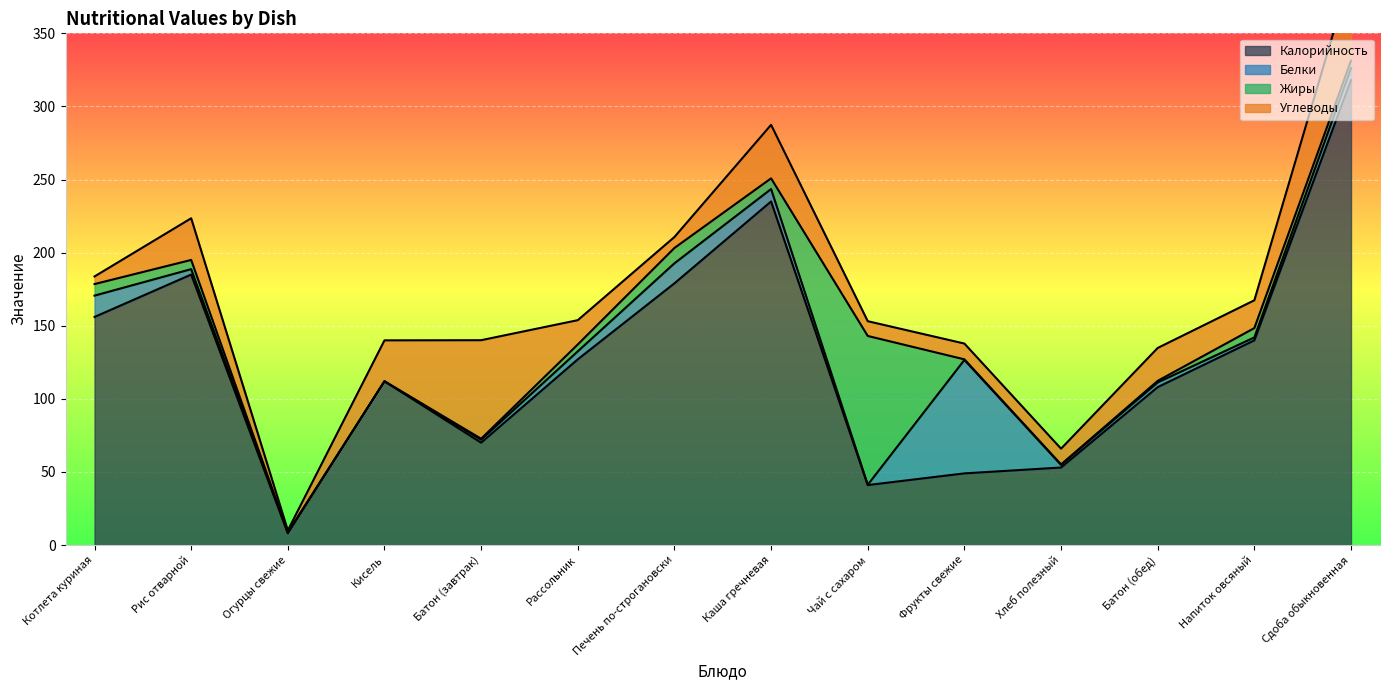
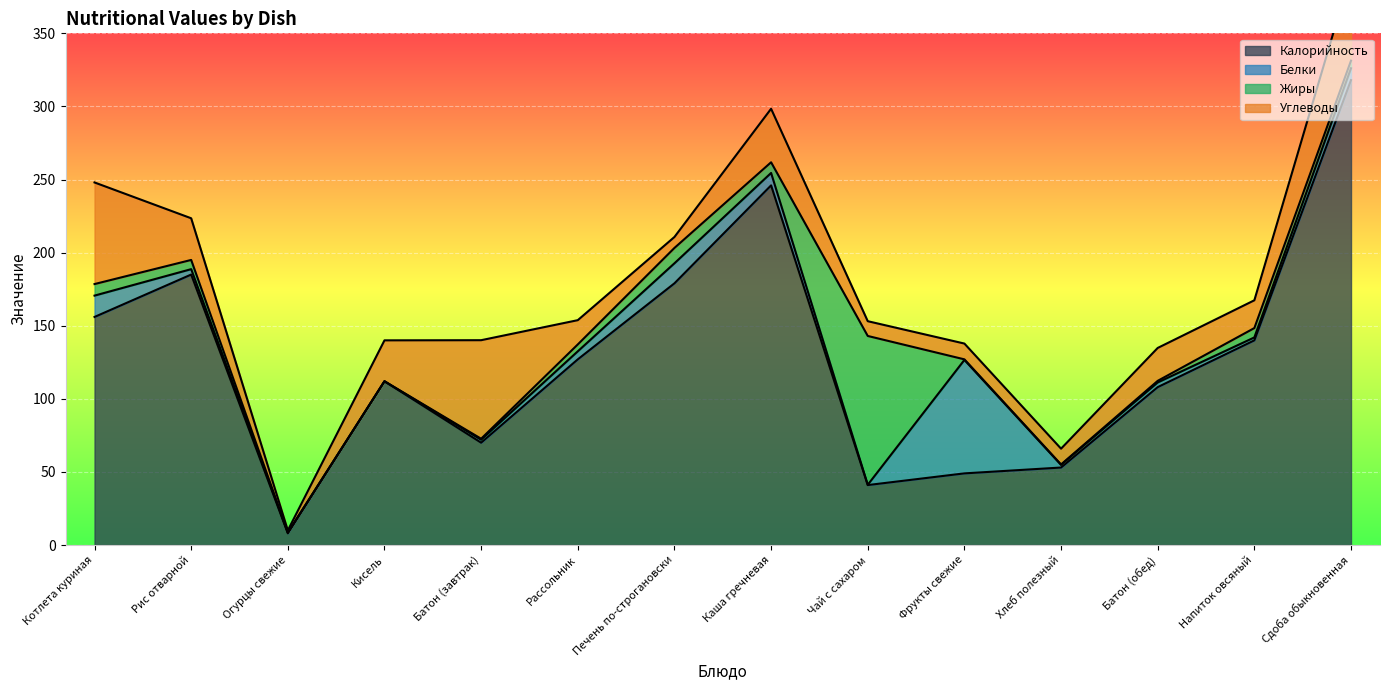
  {
    "Калорийность": {
      "Котлета куриная": 156,
      "Рис отварной": 185,
      "Батон (завтрак)": 70,
      "Рассольник": 127,
      "Печень по-строгановски": 179,
-     "Каша гречневая": 235,
+     "Каша гречневая": 246,
      "Фрукты свежие": 49,
      "Хлеб полезный": 53,
      "Батон (обед)": 108,
      "Напиток овсяный": 140
    },
    "Белки": {
      "Котлета куриная": 15,
      "Рис отварной": 4,
      "Рассольник": 6,
      "Печень по-строгановски": 14,
      "Каша гречневая": 9,
      "Напиток овсяный": 2
    },
    "Жиры": {
      "Котлета куриная": 8,
      "Рис отварной": 6,
      "Рассольник": 5,
      "Печень по-строгановски": 11,
      "Каша гречневая": 7,
      "Чай с сахаром": 102,
      "Напиток овсяный": 6
    },
    "Углеводы": {
-     "Котлета куриная": 5,
+     "Котлета куриная": 70,
      "Рис отварной": 29,
      "Кисель": 28,
      "Батон (завтрак)": 67,
      "Рассольник": 17,
      "Печень по-строгановски": 8,
      "Каша гречневая": 37,
      "Чай с сахаром": 10,
      "Фрукты свежие": 11,
      "Хлеб полезный": 11,
      "Батон (обед)": 23,
      "Напиток овсяный": 19
    }
  }
